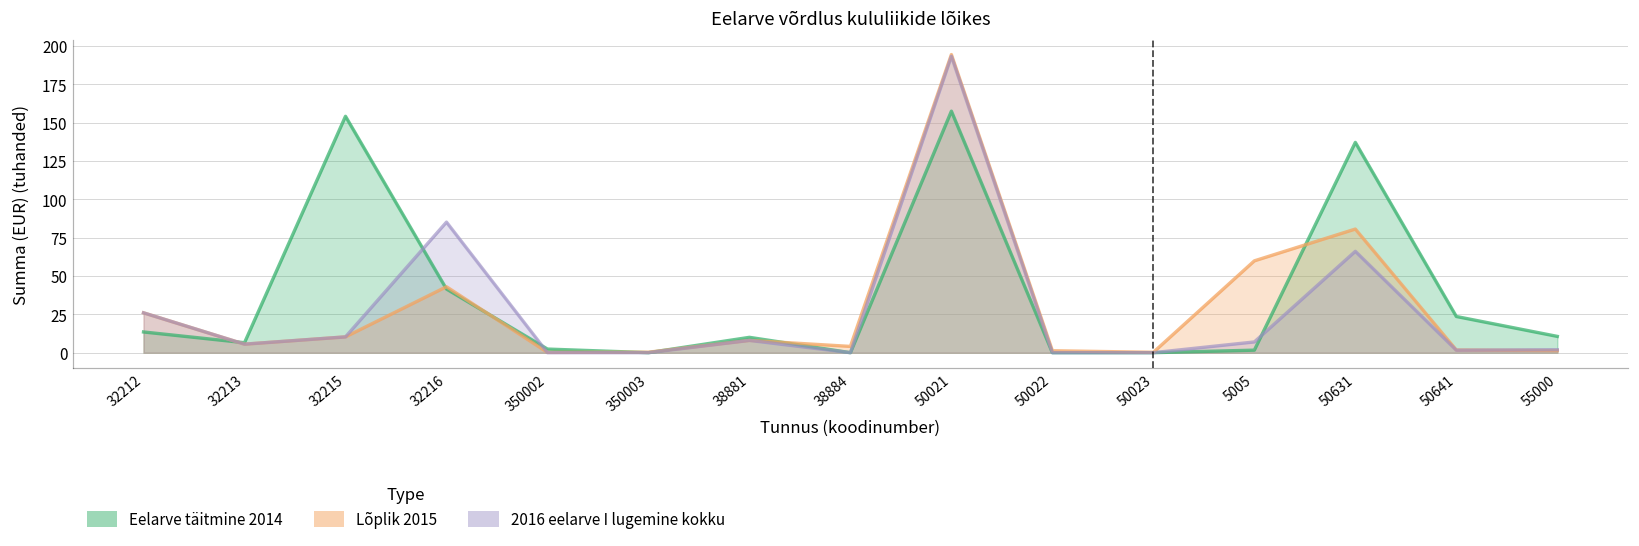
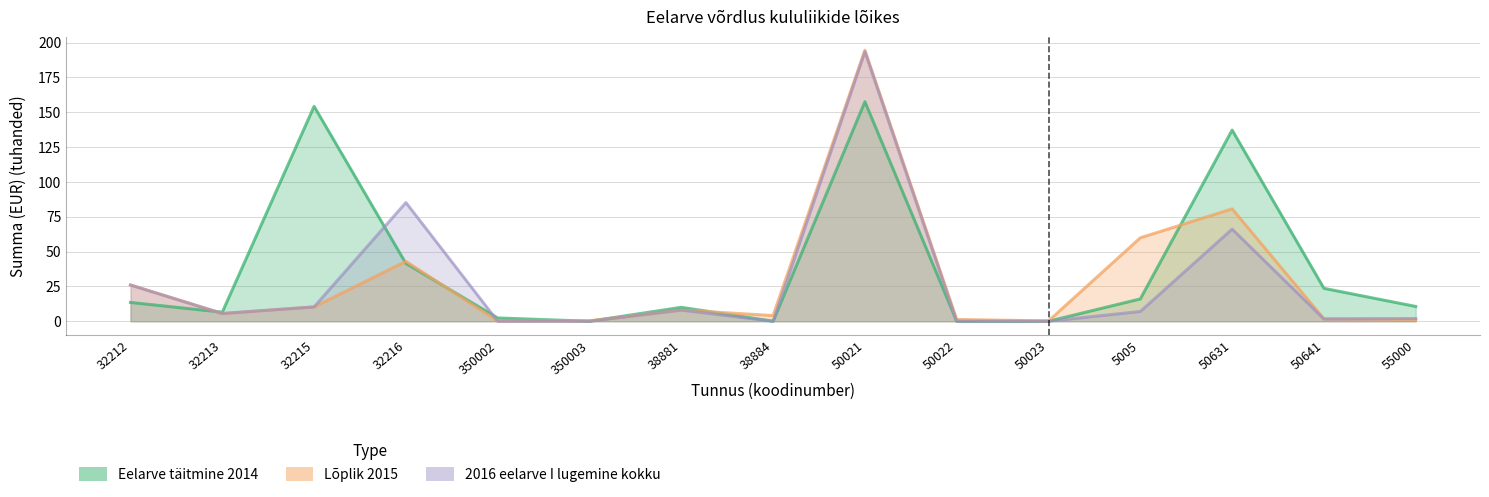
  {
    "Eelarve täitmine 2014": {
      "32212": 14,
      "32215": 154,
      "350002": 2,
      "38881": 10,
      "50021": 158,
-     "5005": 2,
+     "5005": 16,
      "50631": 137,
      "50641": 24,
      "55000": 11
    }
  }
